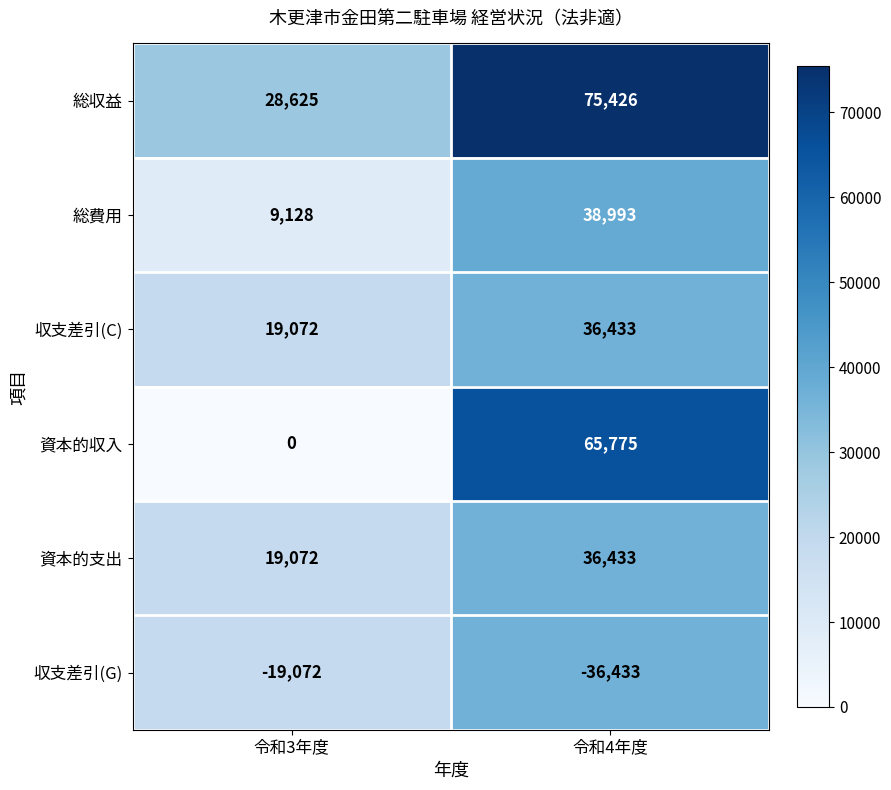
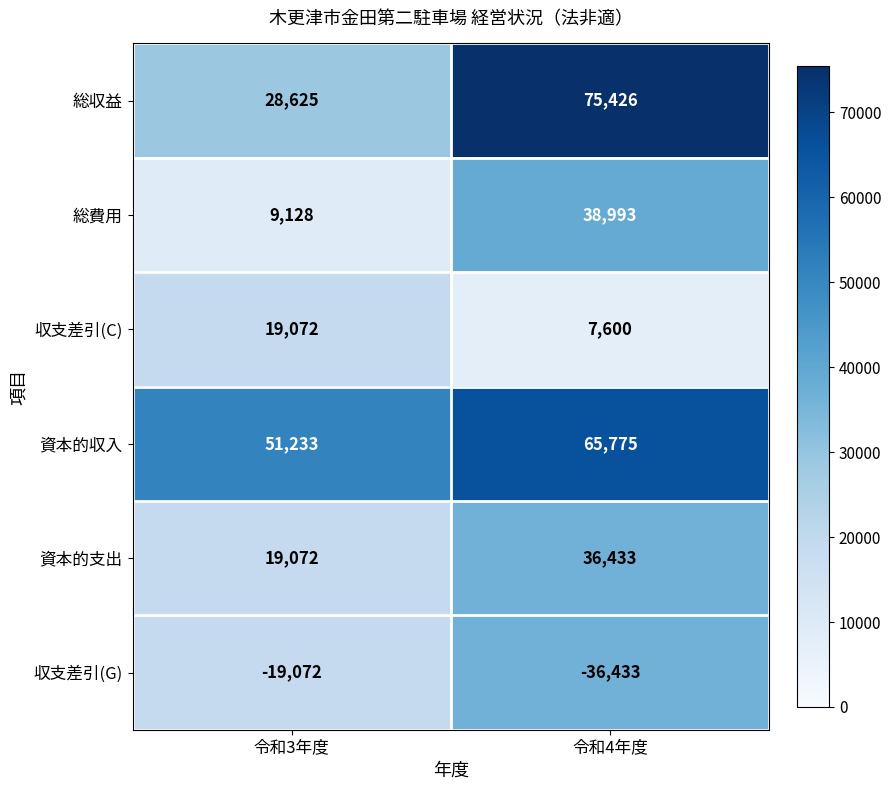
  {
    "総収益": {
      "令和3年度": "28,625",
      "令和4年度": "75,426"
    },
    "総費用": {
      "令和3年度": "9,128",
      "令和4年度": "38,993"
    },
    "収支差引(C)": {
      "令和3年度": "19,072",
-     "令和4年度": "36,433"
+     "令和4年度": "7,600"
    },
    "資本的収入": {
-     "令和3年度": "0",
+     "令和3年度": "51,233",
      "令和4年度": "65,775"
    },
    "資本的支出": {
      "令和3年度": "19,072",
      "令和4年度": "36,433"
    },
    "収支差引(G)": {
      "令和3年度": "-19,072",
      "令和4年度": "-36,433"
    }
  }
